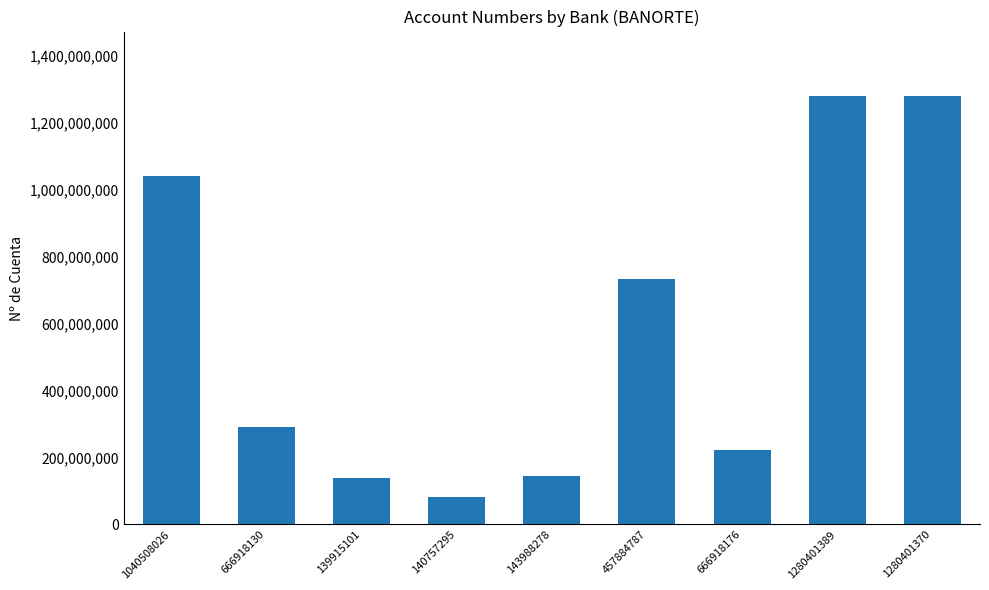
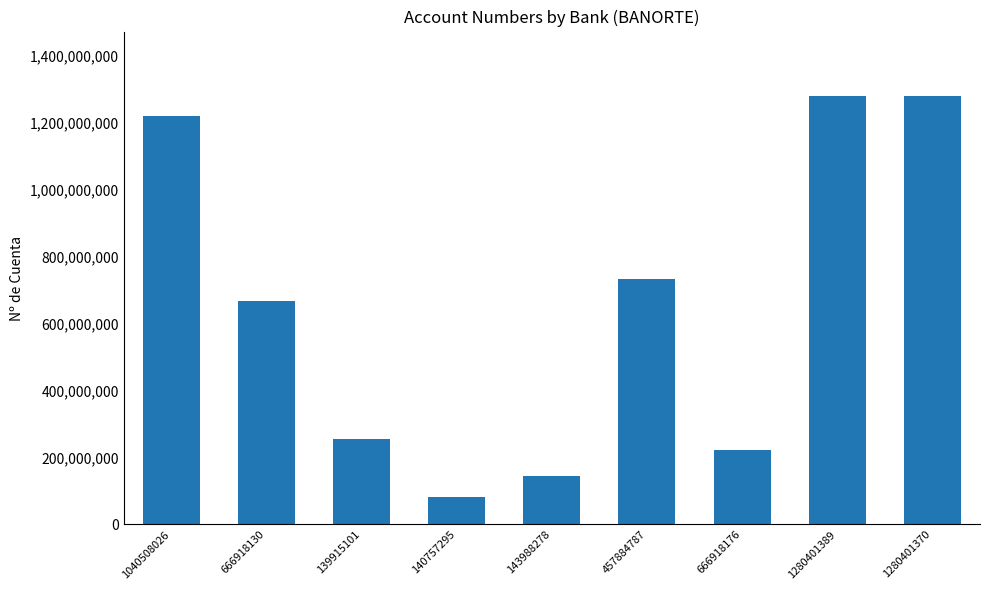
  {
-   "1040508026": "1,040,000,000",
-   "666918130": "290,000,000",
-   "139915101": "140,000,000",
+   "1040508026": "1,220,000,000",
+   "666918130": "670,000,000",
+   "139915101": "260,000,000",
    "140757295": "80,000,000",
    "143988278": "140,000,000",
    "457884787": "730,000,000",
    "666918176": "220,000,000",
    "1280401389": "1,280,000,000",
    "1280401370": "1,280,000,000"
  }
